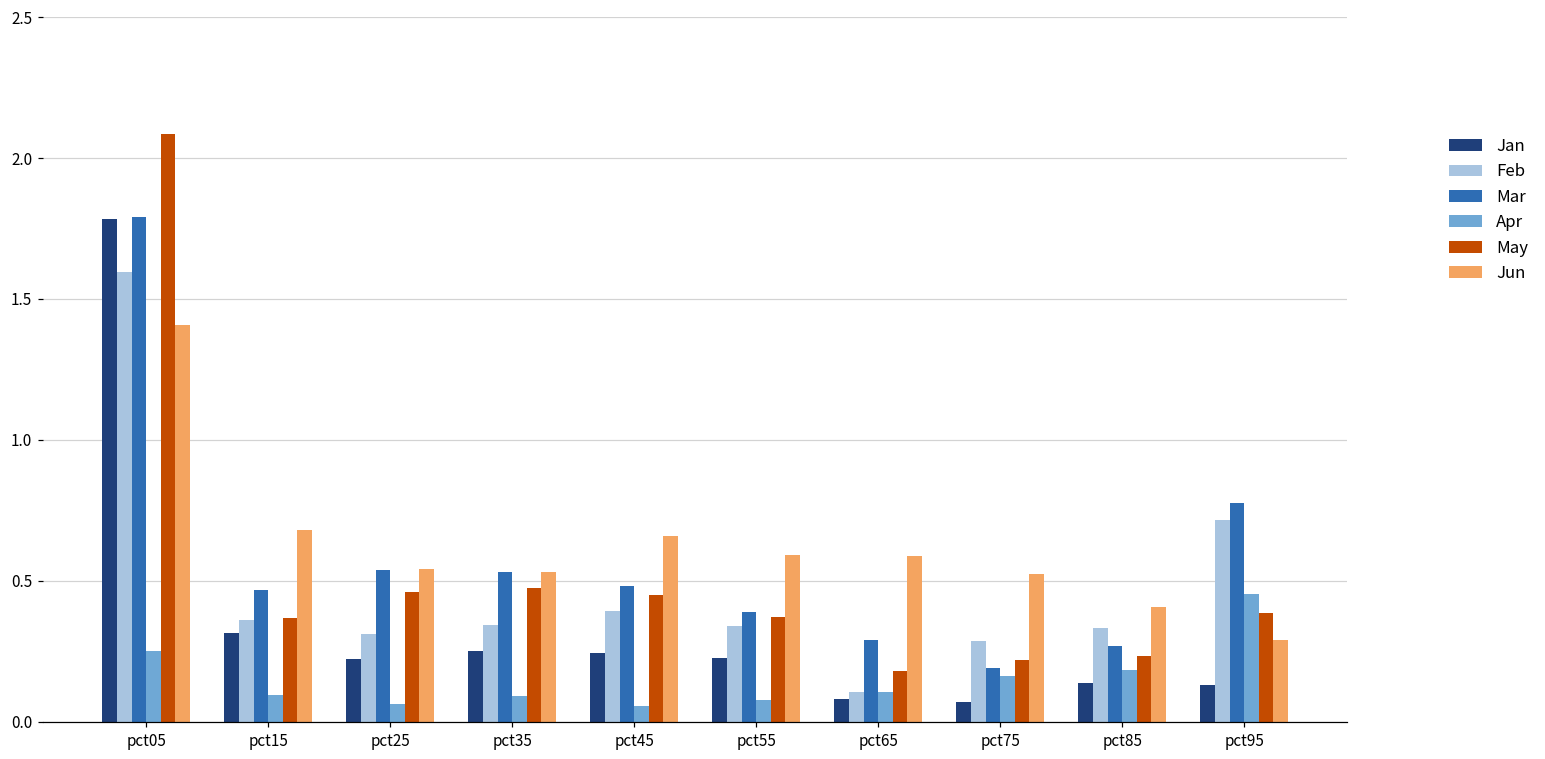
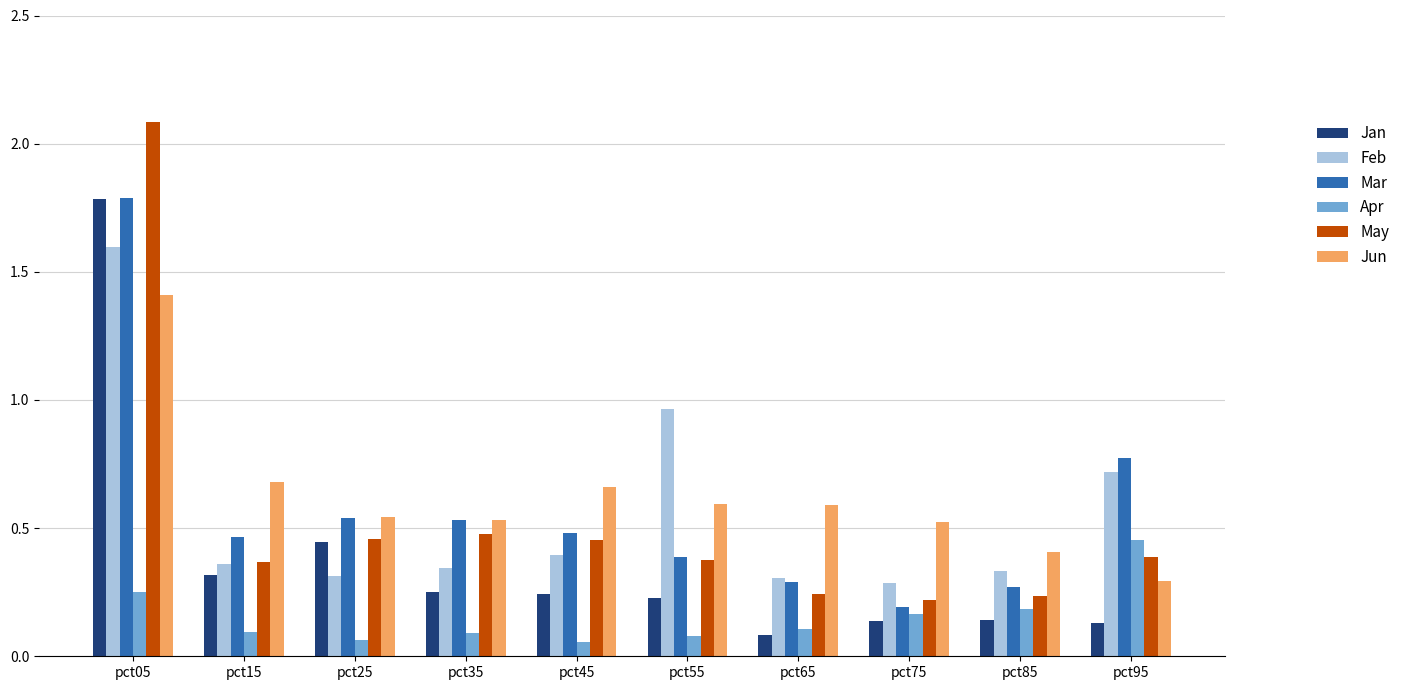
  {
    "Jan": {
      "pct05": 1.78,
      "pct15": 0.32,
-     "pct25": 0.22,
+     "pct25": 0.45,
      "pct35": 0.25,
      "pct45": 0.24,
      "pct55": 0.23,
      "pct65": 0.08,
-     "pct75": 0.07,
+     "pct75": 0.14,
      "pct85": 0.14,
      "pct95": 0.13
    },
    "Feb": {
      "pct05": 1.60,
      "pct15": 0.36,
      "pct25": 0.31,
      "pct35": 0.34,
      "pct45": 0.39,
-     "pct55": 0.34,
-     "pct65": 0.11,
+     "pct55": 0.96,
+     "pct65": 0.30,
      "pct75": 0.29,
      "pct85": 0.33,
      "pct95": 0.72
    },
    "Mar": {
      "pct05": 1.79,
      "pct15": 0.47,
      "pct25": 0.54,
      "pct35": 0.53,
      "pct45": 0.48,
      "pct55": 0.39,
      "pct65": 0.29,
      "pct75": 0.19,
      "pct85": 0.27,
      "pct95": 0.78
    },
    "Apr": {
      "pct05": 0.25,
      "pct15": 0.09,
      "pct25": 0.06,
      "pct35": 0.09,
      "pct45": 0.06,
      "pct55": 0.08,
      "pct65": 0.11,
      "pct75": 0.16,
      "pct85": 0.18,
      "pct95": 0.45
    },
    "May": {
      "pct05": 2.08,
      "pct15": 0.37,
      "pct25": 0.46,
      "pct35": 0.48,
      "pct45": 0.45,
      "pct55": 0.37,
-     "pct65": 0.18,
+     "pct65": 0.24,
      "pct75": 0.22,
      "pct85": 0.23,
      "pct95": 0.39
    },
    "Jun": {
      "pct05": 1.41,
      "pct15": 0.68,
      "pct25": 0.54,
      "pct35": 0.53,
      "pct45": 0.66,
      "pct55": 0.59,
      "pct65": 0.59,
      "pct75": 0.52,
      "pct85": 0.41,
      "pct95": 0.29
    }
  }
